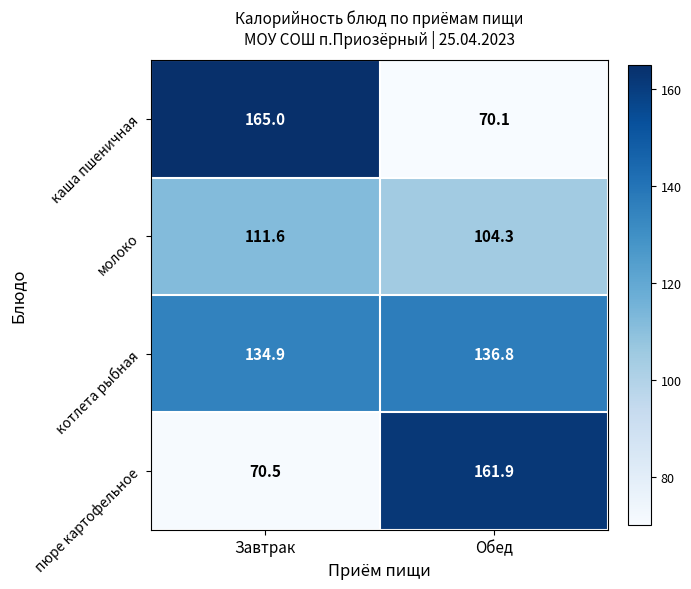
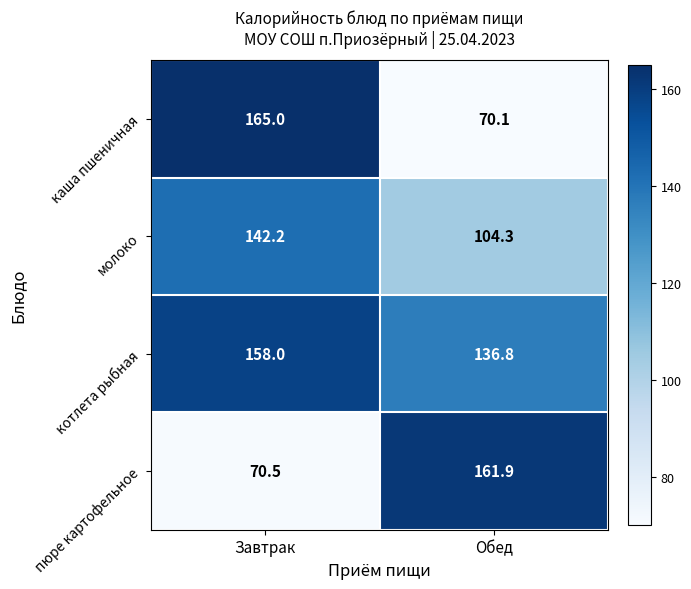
  {
    "каша пшеничная": {
      "Завтрак": 165.0,
      "Обед": 70.1
    },
    "молоко": {
-     "Завтрак": 111.6,
+     "Завтрак": 142.2,
      "Обед": 104.3
    },
    "котлета рыбная": {
-     "Завтрак": 134.9,
+     "Завтрак": 158.0,
      "Обед": 136.8
    },
    "пюре картофельное": {
      "Завтрак": 70.5,
      "Обед": 161.9
    }
  }
